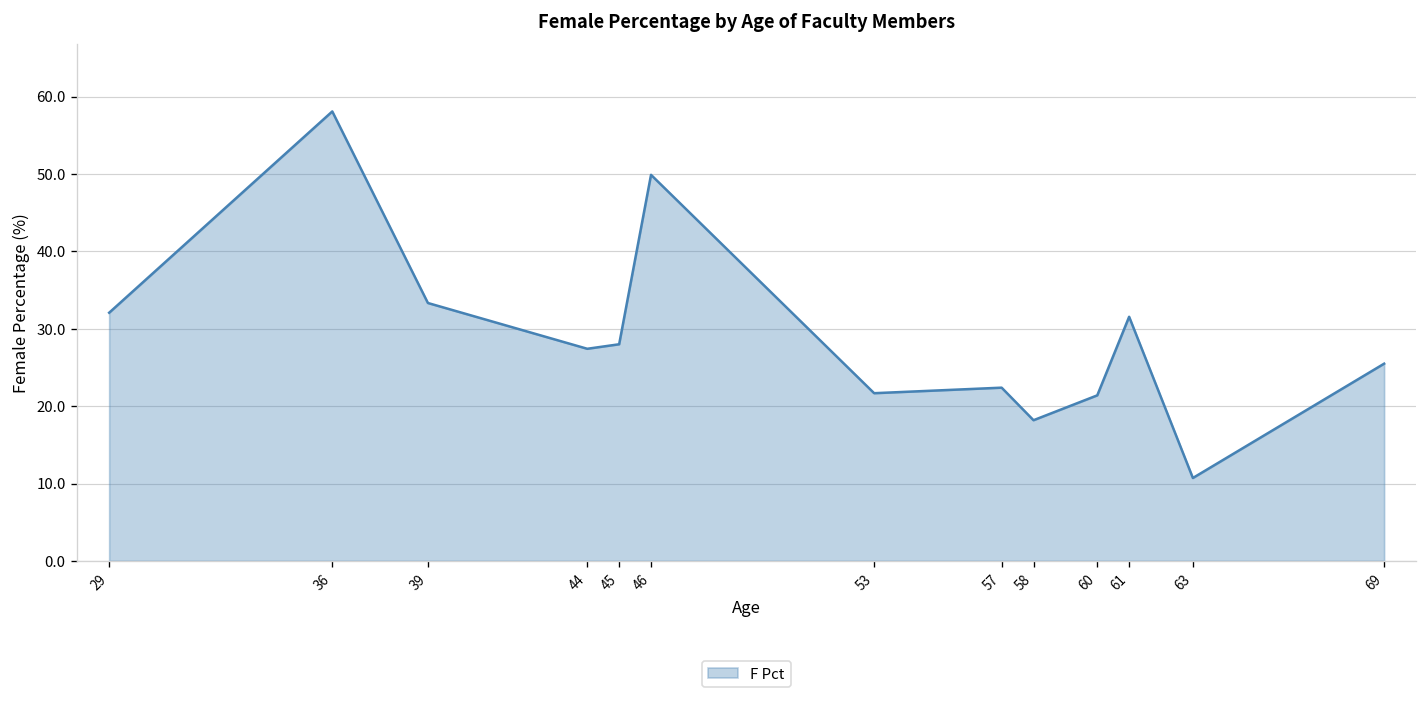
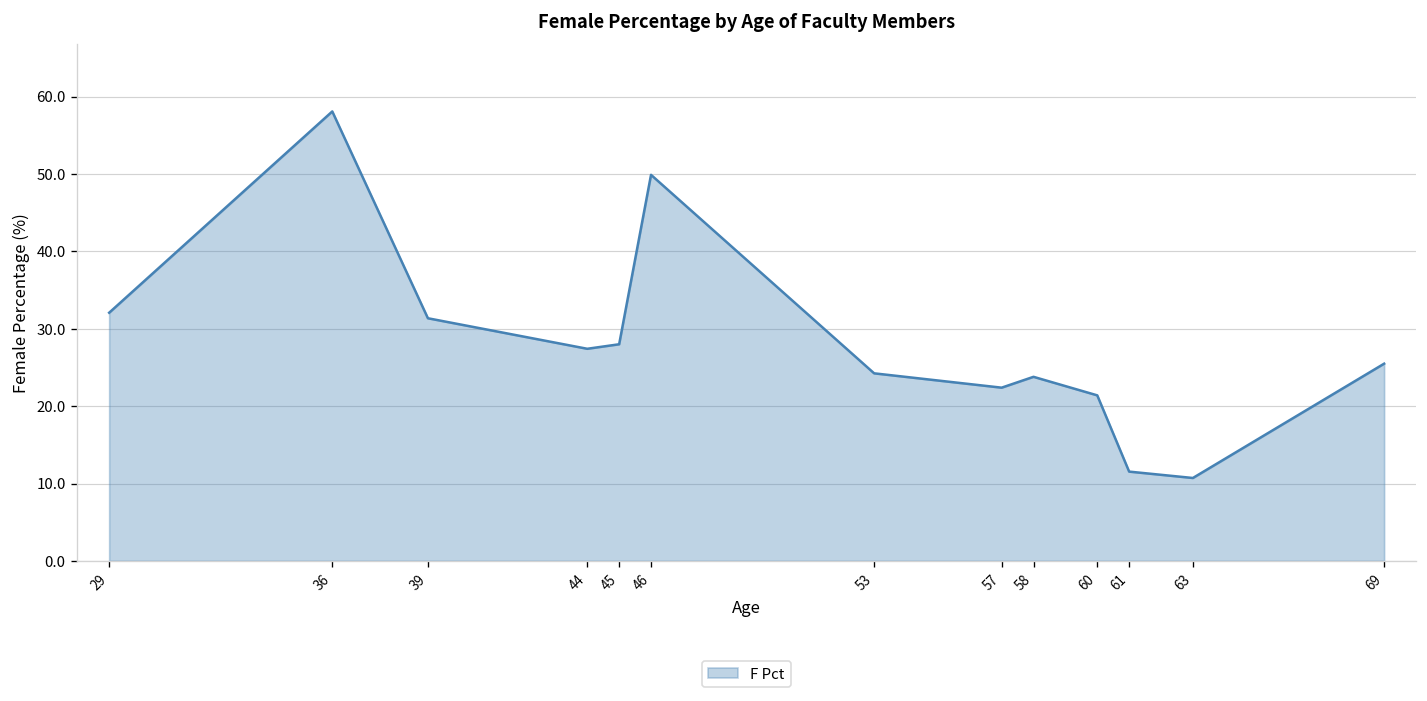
  {
    "29": 32,
    "36": 58,
-   "39": 33,
+   "39": 31,
    "44": 27,
    "45": 28,
    "46": 50,
-   "53": 22,
+   "53": 24,
    "57": 22,
-   "58": 18,
+   "58": 24,
    "60": 21,
-   "61": 32,
+   "61": 12,
    "63": 11,
    "69": 25
  }
